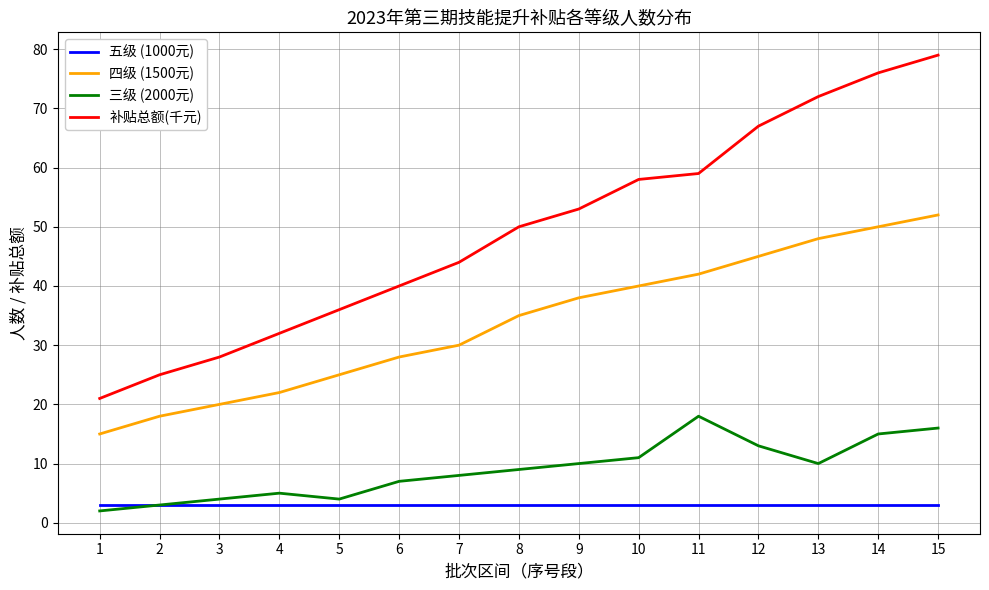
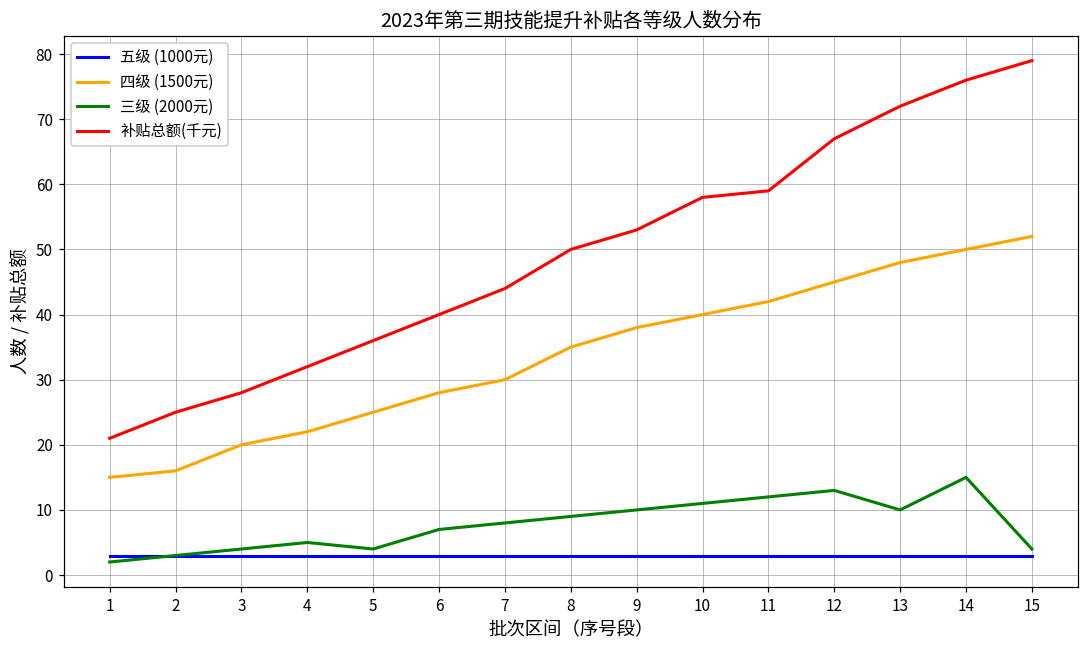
  {
    "五级 (1000元)": {
      "1": 3,
      "3": 3,
      "4": 3,
      "5": 3,
      "6": 3,
      "7": 3,
      "8": 3,
      "9": 3,
      "10": 3,
      "11": 3,
      "12": 3,
      "13": 3,
      "14": 3,
      "15": 3
    },
    "四级 (1500元)": {
      "1": 15,
-     "2": 18,
+     "2": 16,
      "3": 20,
      "4": 22,
      "5": 25,
      "6": 28,
      "7": 30,
      "8": 35,
      "9": 38,
      "10": 40,
      "11": 42,
      "12": 45,
      "13": 48,
      "14": 50,
      "15": 52
    },
    "三级 (2000元)": {
      "1": 2,
      "3": 4,
      "4": 5,
      "5": 4,
      "6": 7,
      "7": 8,
      "8": 9,
      "9": 10,
      "10": 11,
-     "11": 18,
+     "11": 12,
      "12": 13,
      "13": 10,
      "14": 15,
-     "15": 16
+     "15": 4
    },
    "补贴总额(千元)": {
      "1": 21,
      "2": 25,
      "3": 28,
      "4": 32,
      "5": 36,
      "6": 40,
      "7": 44,
      "8": 50,
      "9": 53,
      "10": 58,
      "11": 59,
      "12": 67,
      "13": 72,
      "14": 76,
      "15": 79
    }
  }
